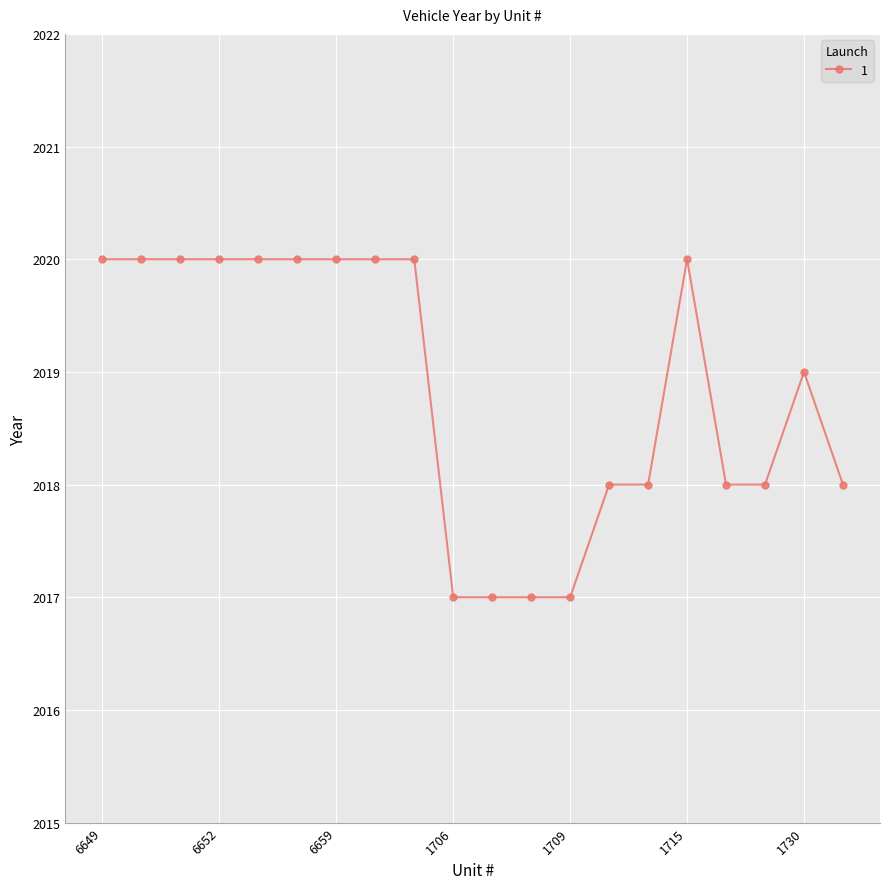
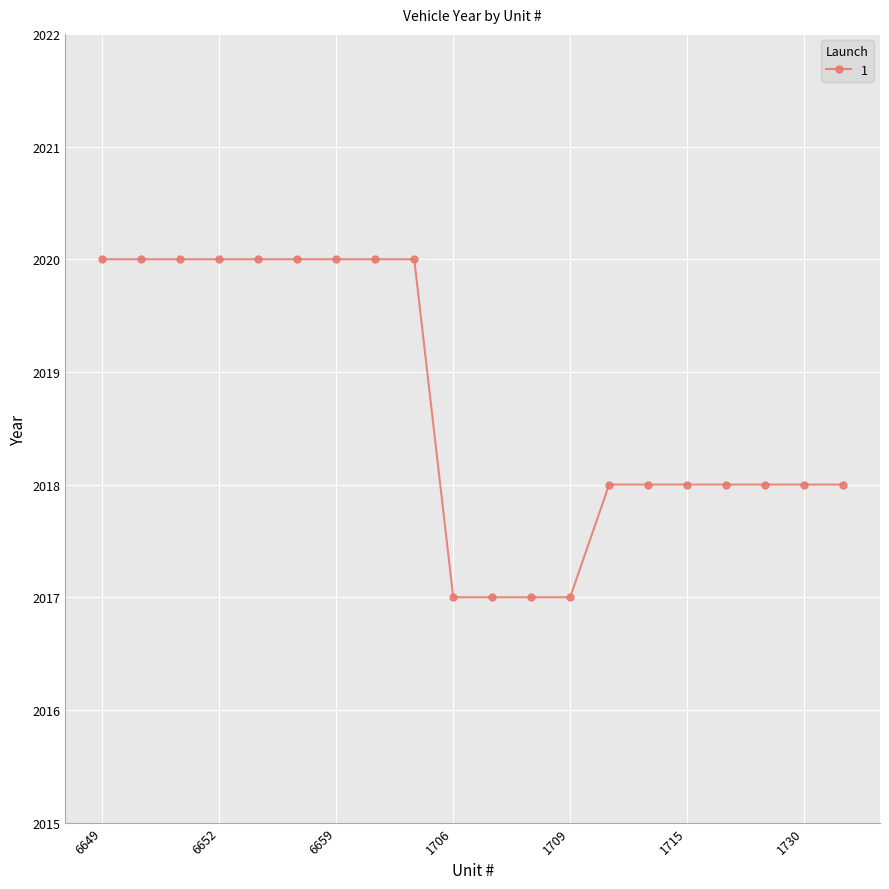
  {
    "6649": 2020,
    "6652": 2020,
    "6659": 2020,
    "1706": 2017,
    "1709": 2017,
-   "1715": 2020,
-   "1730": 2019
+   "1715": 2018,
+   "1730": 2018
  }
